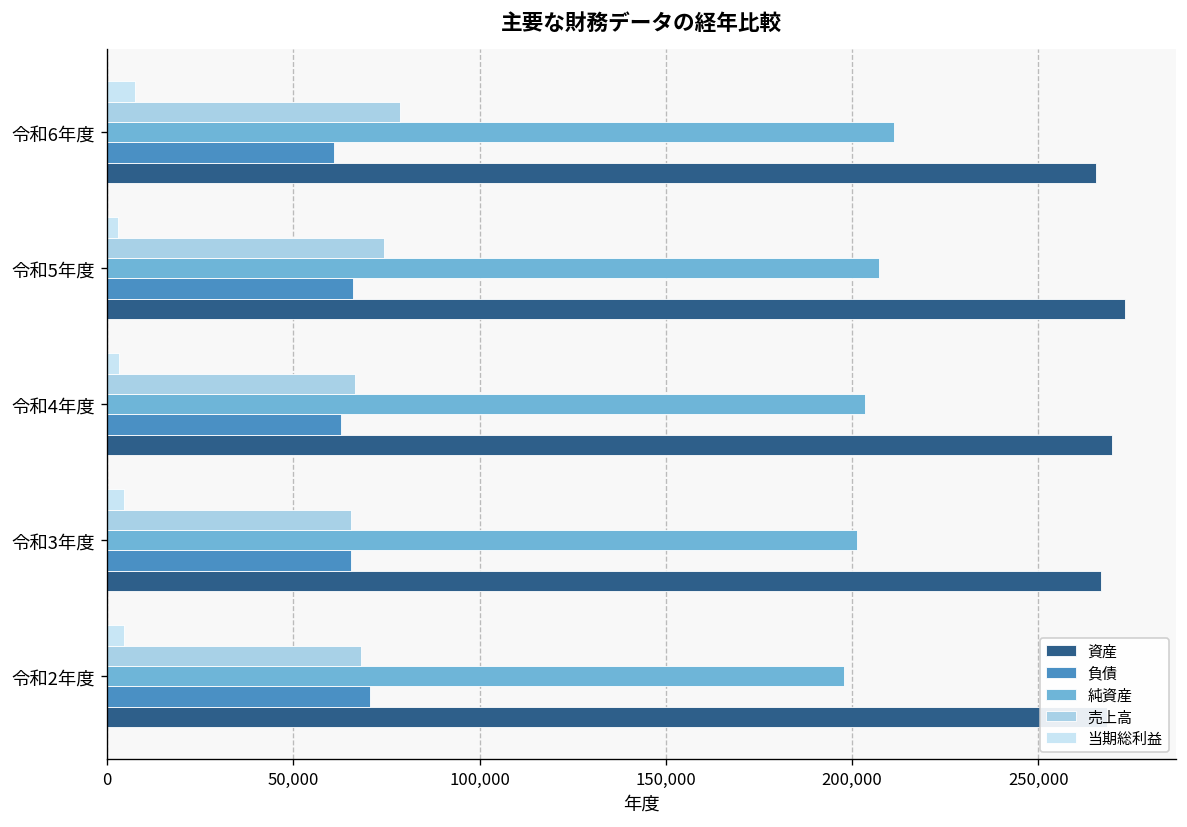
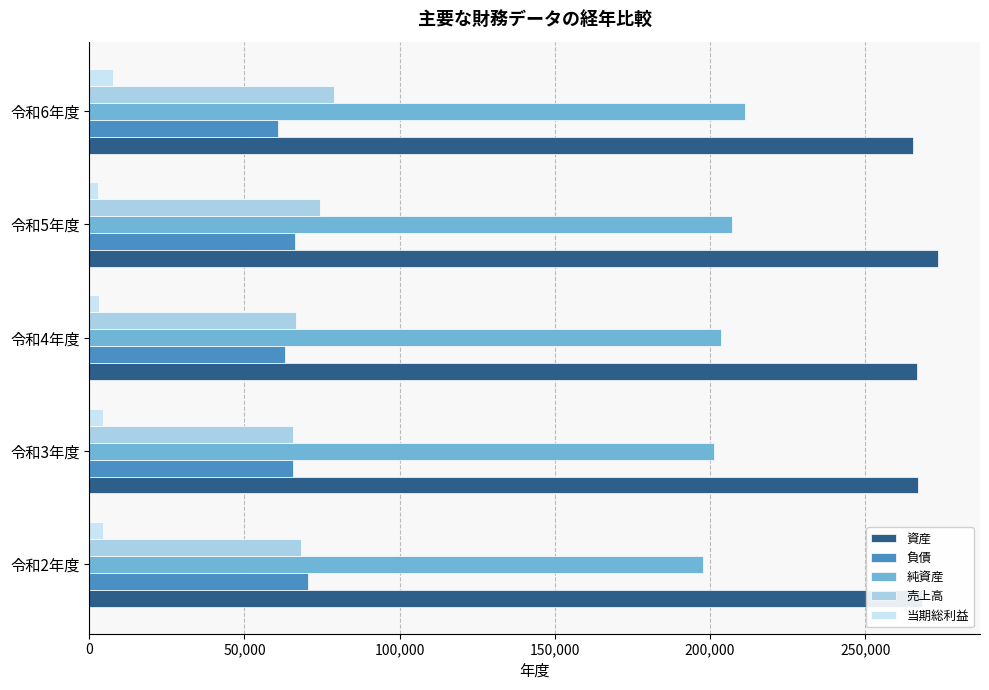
  {
    "資産": {
      "令和6年度": "265,000",
      "令和5年度": "273,000",
-     "令和4年度": "270,000",
+     "令和4年度": "267,000",
      "令和3年度": "267,000"
    }
  }
